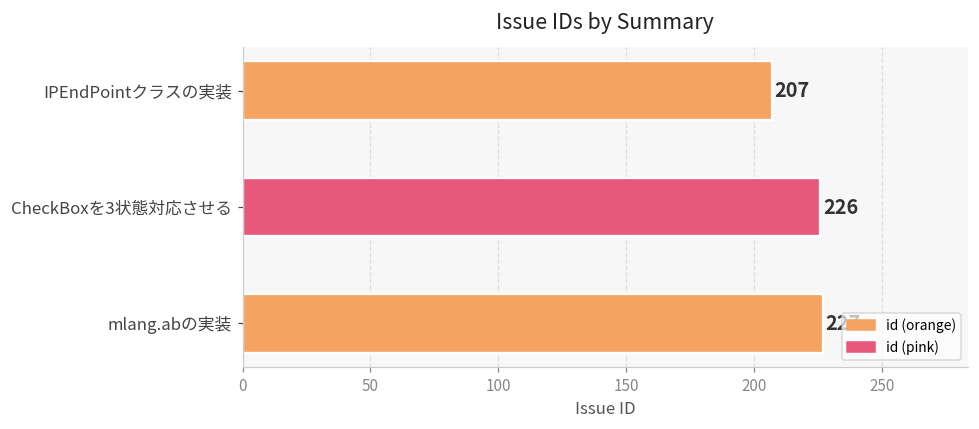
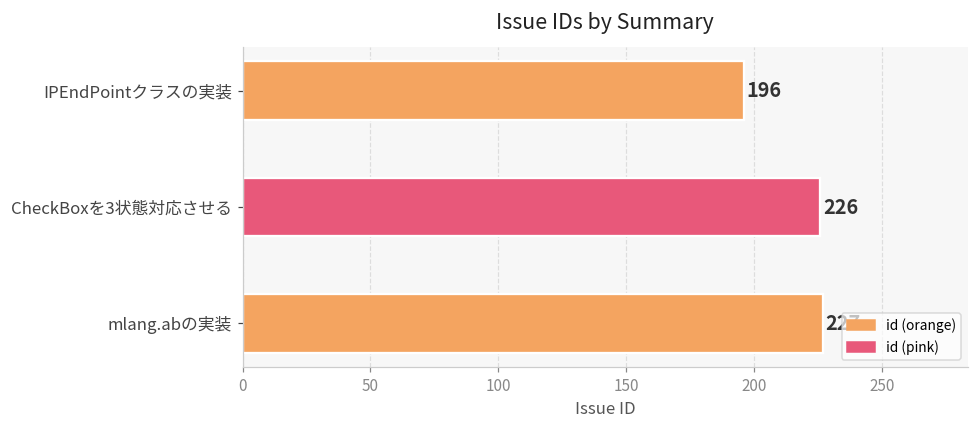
  {
-   "IPEndPointクラスの実装": 207,
+   "IPEndPointクラスの実装": 196,
    "CheckBoxを3状態対応させる": 226
  }
